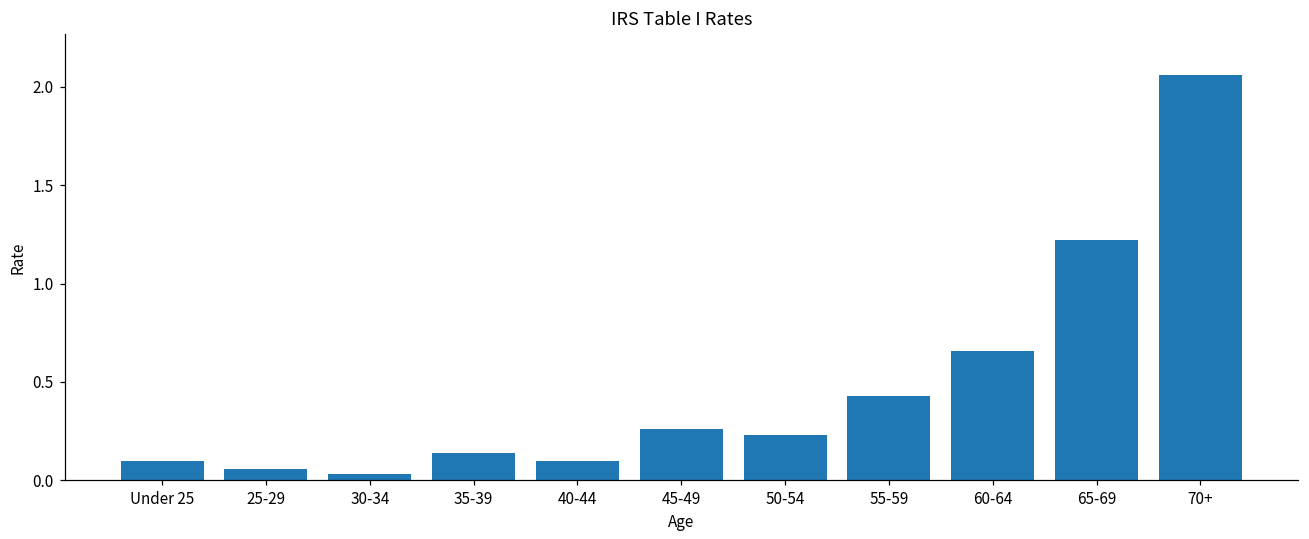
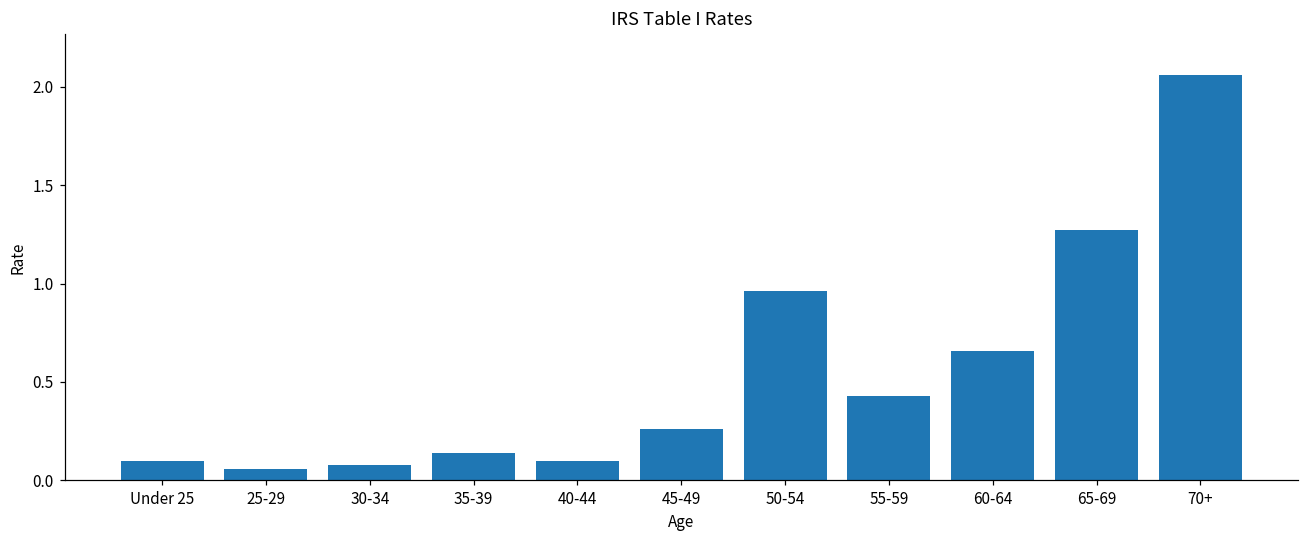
  {
    "Under 25": 0.10,
    "25-29": 0.06,
-   "30-34": 0.03,
+   "30-34": 0.08,
    "35-39": 0.14,
    "40-44": 0.10,
    "45-49": 0.26,
-   "50-54": 0.23,
+   "50-54": 0.96,
    "55-59": 0.43,
    "60-64": 0.66,
-   "65-69": 1.22,
+   "65-69": 1.27,
    "70+": 2.06
  }
